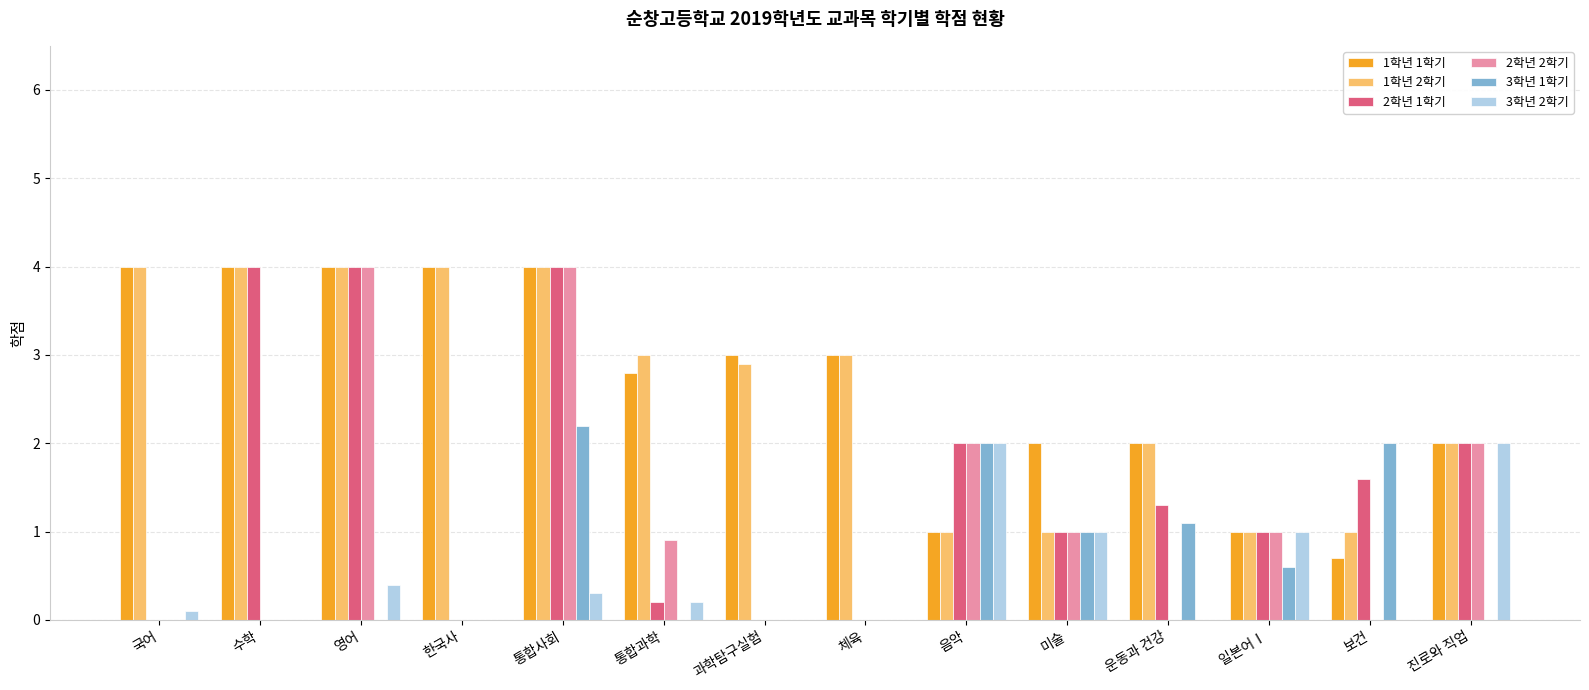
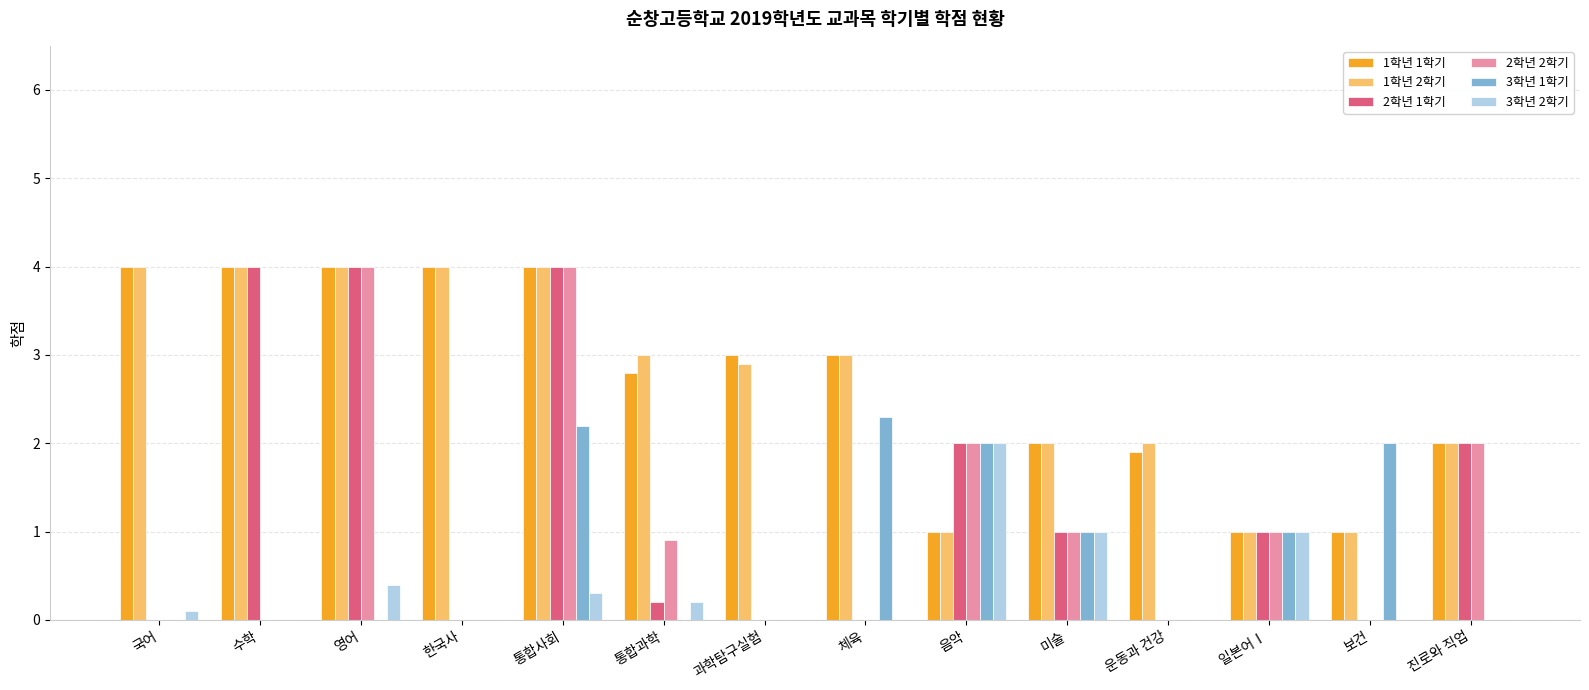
  {
    "1학년 1학기": {
      "국어": 4.0,
      "수학": 4.0,
      "영어": 4.0,
      "한국사": 4.0,
      "통합사회": 4.0,
      "통합과학": 2.8,
      "과학탐구실험": 3.0,
      "체육": 3.0,
      "음악": 1.0,
      "미술": 2.0,
-     "운동과 건강": 2.0,
+     "운동과 건강": 1.9,
      "일본어Ⅰ": 1.0,
-     "보건": 0.7,
+     "보건": 1.0,
      "진로와 직업": 2.0
    },
    "1학년 2학기": {
      "국어": 4,
      "수학": 4,
      "영어": 4,
      "한국사": 4,
      "통합사회": 4,
      "통합과학": 3,
      "과학탐구실험": 2.9,
      "체육": 3,
      "음악": 1,
-     "미술": 1,
+     "미술": 2,
      "운동과 건강": 2,
      "일본어Ⅰ": 1,
      "보건": 1,
      "진로와 직업": 2
    },
    "2학년 1학기": {
      "국어": 0.0,
      "수학": 4.0,
      "영어": 4.0,
      "한국사": 0.0,
      "통합사회": 4.0,
      "통합과학": 0.2,
      "과학탐구실험": 0.0,
      "체육": 0.0,
      "음악": 2.0,
      "미술": 1.0,
-     "운동과 건강": 1.3,
+     "운동과 건강": 0.0,
      "일본어Ⅰ": 1.0,
-     "보건": 1.6,
+     "보건": 0.0,
      "진로와 직업": 2.0
    },
    "2학년 2학기": {
      "국어": 0.0,
      "수학": 0.0,
      "영어": 4.0,
      "한국사": 0.0,
      "통합사회": 4.0,
      "통합과학": 0.9,
      "과학탐구실험": 0.0,
      "체육": 0.0,
      "음악": 2.0,
      "미술": 1.0,
      "운동과 건강": 0.0,
      "일본어Ⅰ": 1.0,
      "보건": 0.0,
      "진로와 직업": 2.0
    },
    "3학년 1학기": {
      "국어": 0.0,
      "수학": 0.0,
      "영어": 0.0,
      "한국사": 0.0,
      "통합사회": 2.2,
      "통합과학": 0.0,
      "과학탐구실험": 0.0,
-     "체육": 0.0,
+     "체육": 2.3,
      "음악": 2.0,
      "미술": 1.0,
-     "운동과 건강": 1.1,
-     "일본어Ⅰ": 0.6,
+     "운동과 건강": 0.0,
+     "일본어Ⅰ": 1.0,
      "보건": 2.0,
      "진로와 직업": 0.0
    },
    "3학년 2학기": {
      "국어": 0.1,
      "수학": 0,
      "영어": 0.4,
      "한국사": 0,
      "통합사회": 0.3,
      "통합과학": 0.2,
      "과학탐구실험": 0,
      "체육": 0,
      "음악": 2,
      "미술": 1,
      "운동과 건강": 0,
      "일본어Ⅰ": 1,
      "보건": 0,
-     "진로와 직업": 2
+     "진로와 직업": 0
    }
  }
